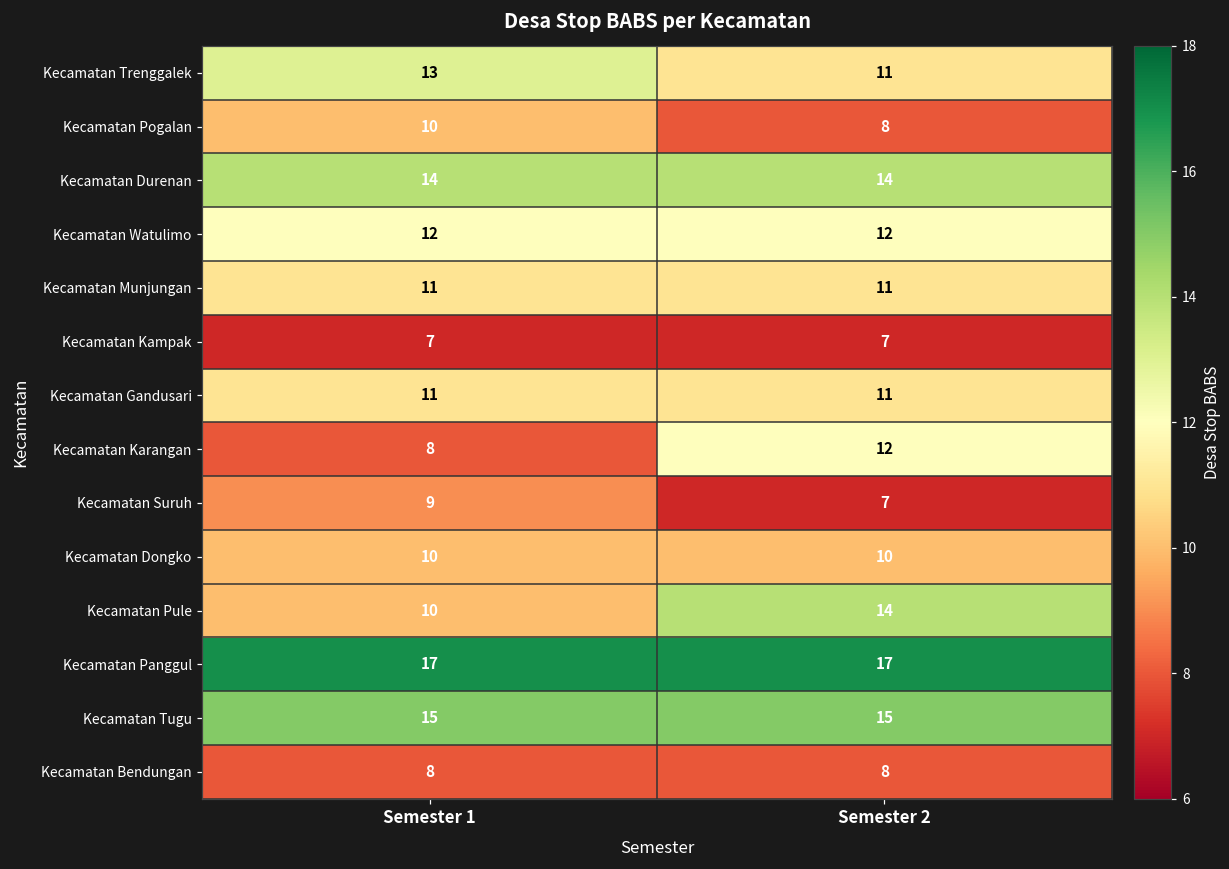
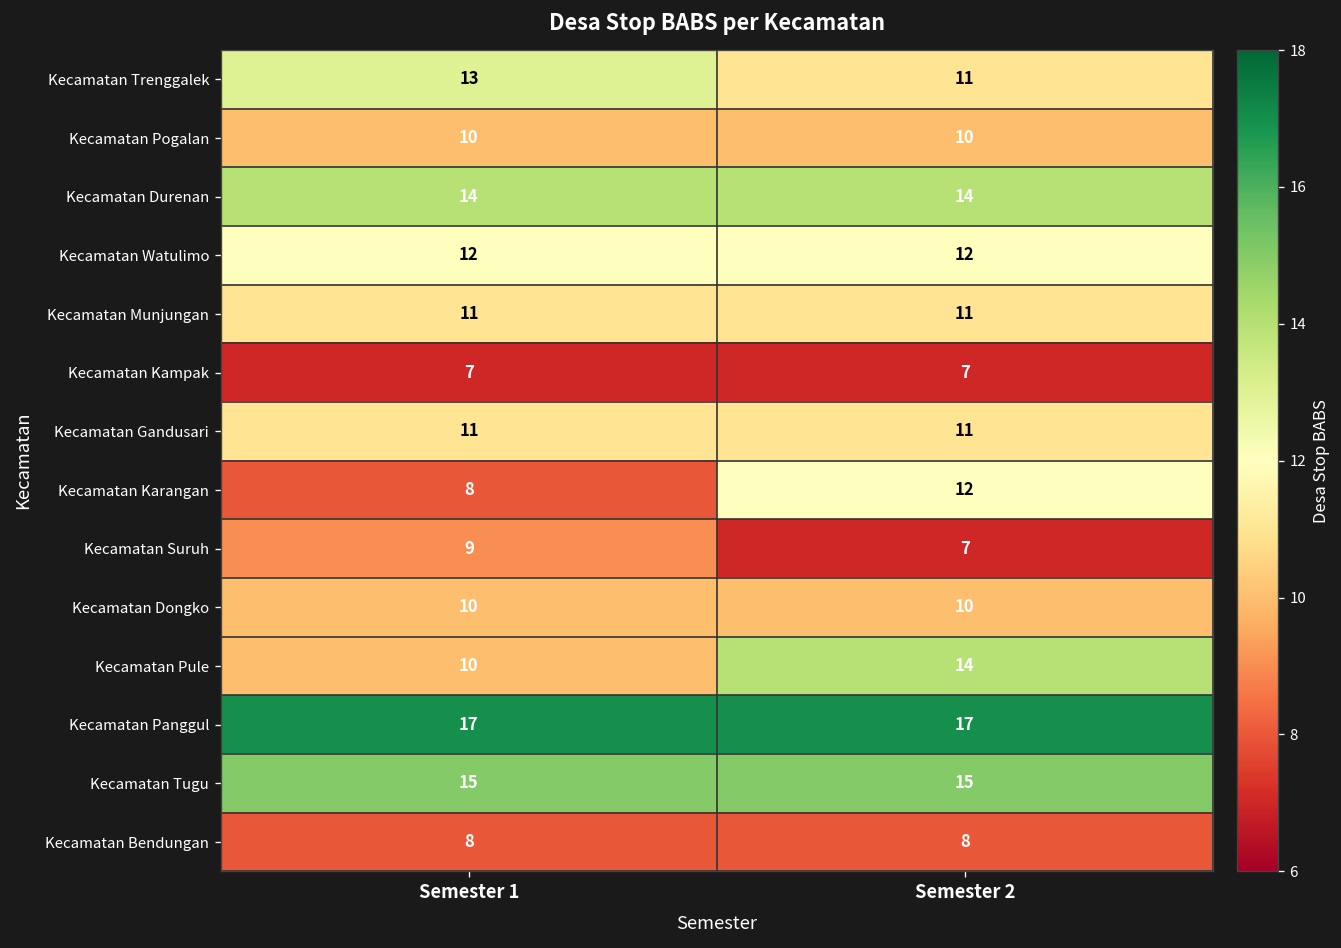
  {
    "Kecamatan Trenggalek": {
      "Semester 1": 13,
      "Semester 2": 11
    },
    "Kecamatan Pogalan": {
      "Semester 1": 10,
-     "Semester 2": 8
+     "Semester 2": 10
    },
    "Kecamatan Durenan": {
      "Semester 1": 14,
      "Semester 2": 14
    },
    "Kecamatan Watulimo": {
      "Semester 1": 12,
      "Semester 2": 12
    },
    "Kecamatan Munjungan": {
      "Semester 1": 11,
      "Semester 2": 11
    },
    "Kecamatan Kampak": {
      "Semester 1": 7,
      "Semester 2": 7
    },
    "Kecamatan Gandusari": {
      "Semester 1": 11,
      "Semester 2": 11
    },
    "Kecamatan Karangan": {
      "Semester 1": 8,
      "Semester 2": 12
    },
    "Kecamatan Suruh": {
      "Semester 1": 9,
      "Semester 2": 7
    },
    "Kecamatan Dongko": {
      "Semester 1": 10,
      "Semester 2": 10
    },
    "Kecamatan Pule": {
      "Semester 1": 10,
      "Semester 2": 14
    },
    "Kecamatan Panggul": {
      "Semester 1": 17,
      "Semester 2": 17
    },
    "Kecamatan Tugu": {
      "Semester 1": 15,
      "Semester 2": 15
    },
    "Kecamatan Bendungan": {
      "Semester 1": 8,
      "Semester 2": 8
    }
  }
